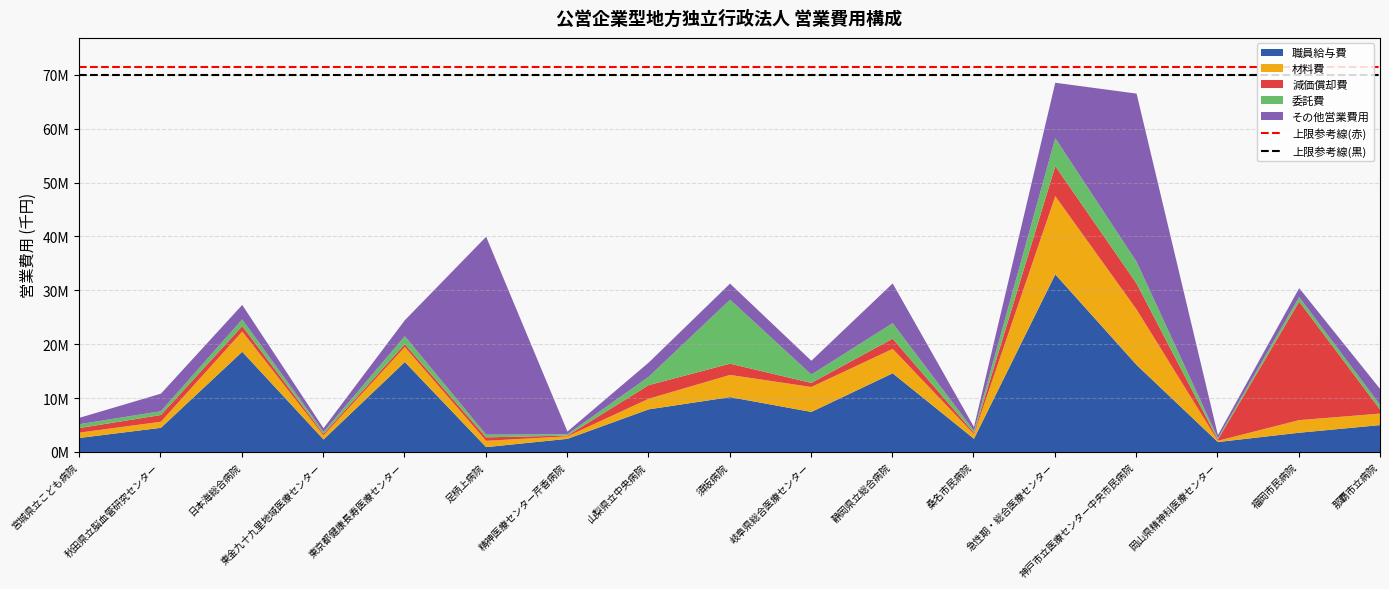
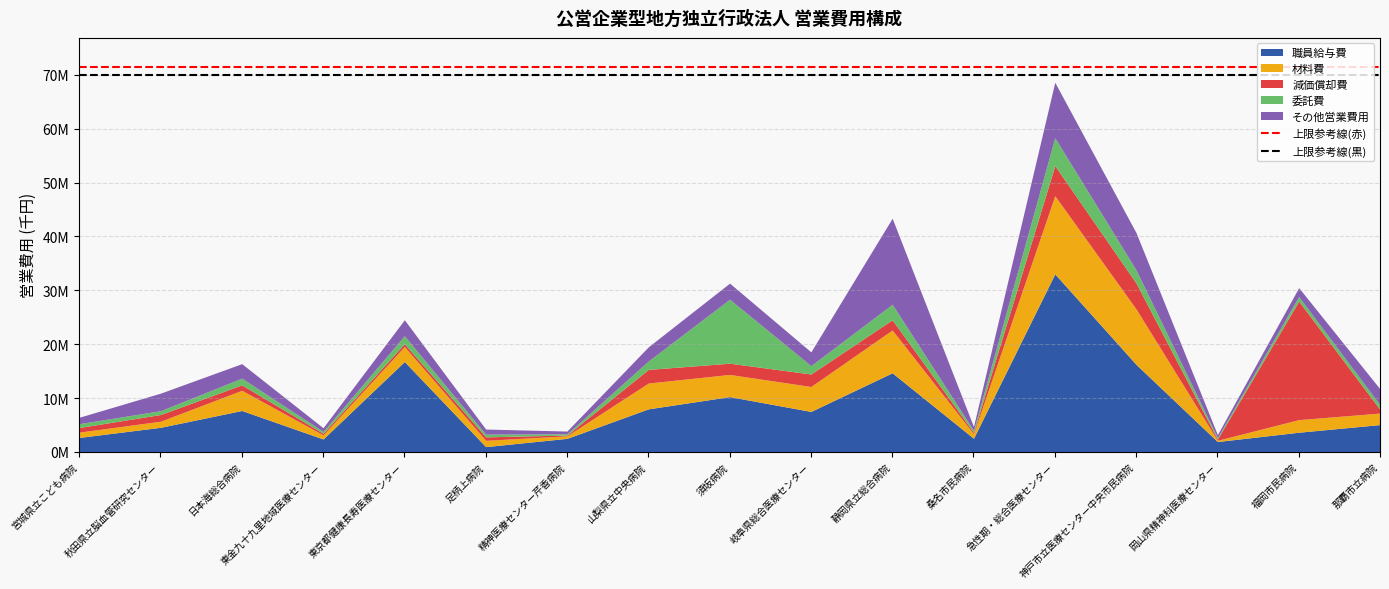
  {
    "職員給与費": {
      "宮城県立こども病院": 3000000,
      "秋田県立脳血管研究センター": 5000000,
-     "日本海総合病院": 19000000,
+     "日本海総合病院": 8000000,
      "東金九十九里地域医療センター": 2000000,
      "東京都健康長寿医療センター": 17000000,
      "足柄上病院": 1000000,
      "山梨県立中央病院": 8000000,
      "須坂病院": 10000000,
      "岐阜県総合医療センター": 8000000,
      "静岡県立総合病院": 15000000,
      "桑名市民病院": 3000000,
      "急性期・総合医療センター": 33000000,
      "神戸市立医療センター中央市民病院": 16000000,
      "福岡市民病院": 4000000,
      "那覇市立病院": 5000000
    },
    "材料費": {
      "宮城県立こども病院": 1000000,
      "秋田県立脳血管研究センター": 1000000,
      "日本海総合病院": 4000000,
      "東京都健康長寿医療センター": 3000000,
      "足柄上病院": 1000000,
-     "山梨県立中央病院": 2000000,
+     "山梨県立中央病院": 5000000,
      "須坂病院": 4000000,
      "岐阜県総合医療センター": 5000000,
-     "静岡県立総合病院": 5000000,
+     "静岡県立総合病院": 8000000,
      "急性期・総合医療センター": 15000000,
      "神戸市立医療センター中央市民病院": 10000000,
      "福岡市民病院": 2000000,
      "那覇市立病院": 2000000
    },
    "減価償却費": {
      "宮城県立こども病院": 1000000,
      "秋田県立脳血管研究センター": 1000000,
      "日本海総合病院": 1000000,
      "東京都健康長寿医療センター": 1000000,
      "足柄上病院": 1000000,
      "山梨県立中央病院": 3000000,
      "須坂病院": 2000000,
-     "岐阜県総合医療センター": 1000000,
+     "岐阜県総合医療センター": 2000000,
      "静岡県立総合病院": 2000000,
      "急性期・総合医療センター": 6000000,
      "神戸市立医療センター中央市民病院": 5000000,
      "福岡市民病院": 22000000,
      "那覇市立病院": 1000000
    },
    "委託費": {
      "宮城県立こども病院": 1000000,
      "秋田県立脳血管研究センター": 1000000,
      "日本海総合病院": 1000000,
      "東京都健康長寿医療センター": 1000000,
      "足柄上病院": 0,
      "山梨県立中央病院": 2000000,
      "須坂病院": 12000000,
      "岐阜県総合医療センター": 2000000,
      "静岡県立総合病院": 3000000,
      "急性期・総合医療センター": 5000000,
-     "神戸市立医療センター中央市民病院": 4000000,
+     "神戸市立医療センター中央市民病院": 2000000,
      "福岡市民病院": 1000000,
      "那覇市立病院": 1000000
    },
    "その他営業費用": {
      "宮城県立こども病院": 1000000,
      "秋田県立脳血管研究センター": 3000000,
      "日本海総合病院": 3000000,
      "東金九十九里地域医療センター": 1000000,
      "東京都健康長寿医療センター": 3000000,
-     "足柄上病院": 37000000,
+     "足柄上病院": 1000000,
      "精神医療センター芹香病院": 1000000,
      "山梨県立中央病院": 3000000,
      "須坂病院": 3000000,
      "岐阜県総合医療センター": 3000000,
-     "静岡県立総合病院": 7000000,
+     "静岡県立総合病院": 16000000,
      "桑名市民病院": 1000000,
      "急性期・総合医療センター": 10000000,
-     "神戸市立医療センター中央市民病院": 31000000,
+     "神戸市立医療センター中央市民病院": 7000000,
      "岡山県精神科医療センター": 1000000,
      "福岡市民病院": 2000000,
      "那覇市立病院": 3000000
    }
  }
